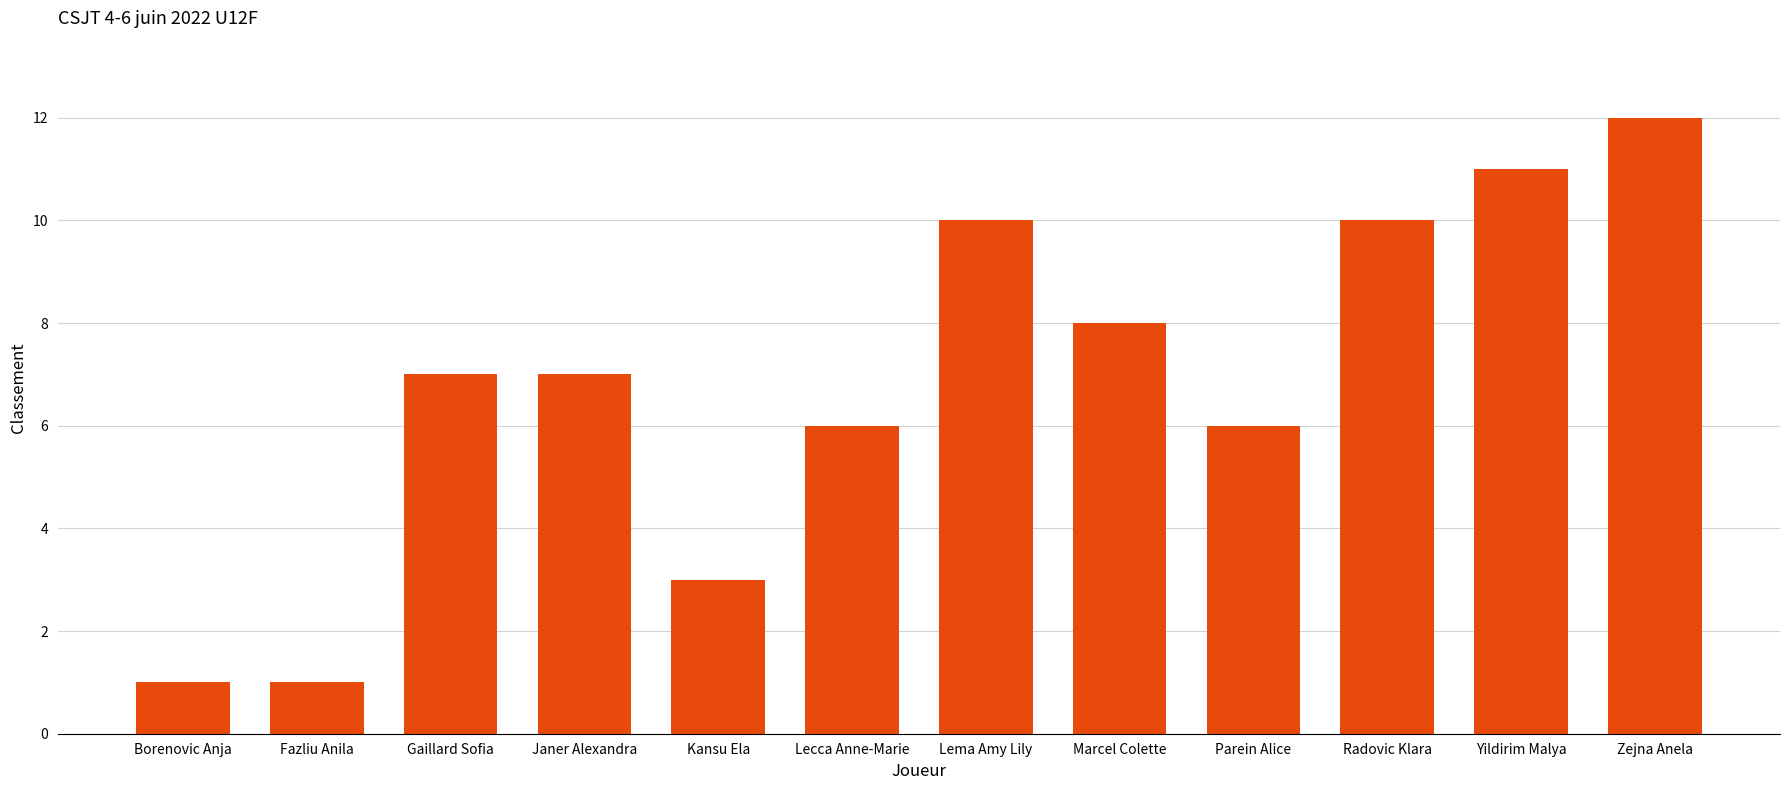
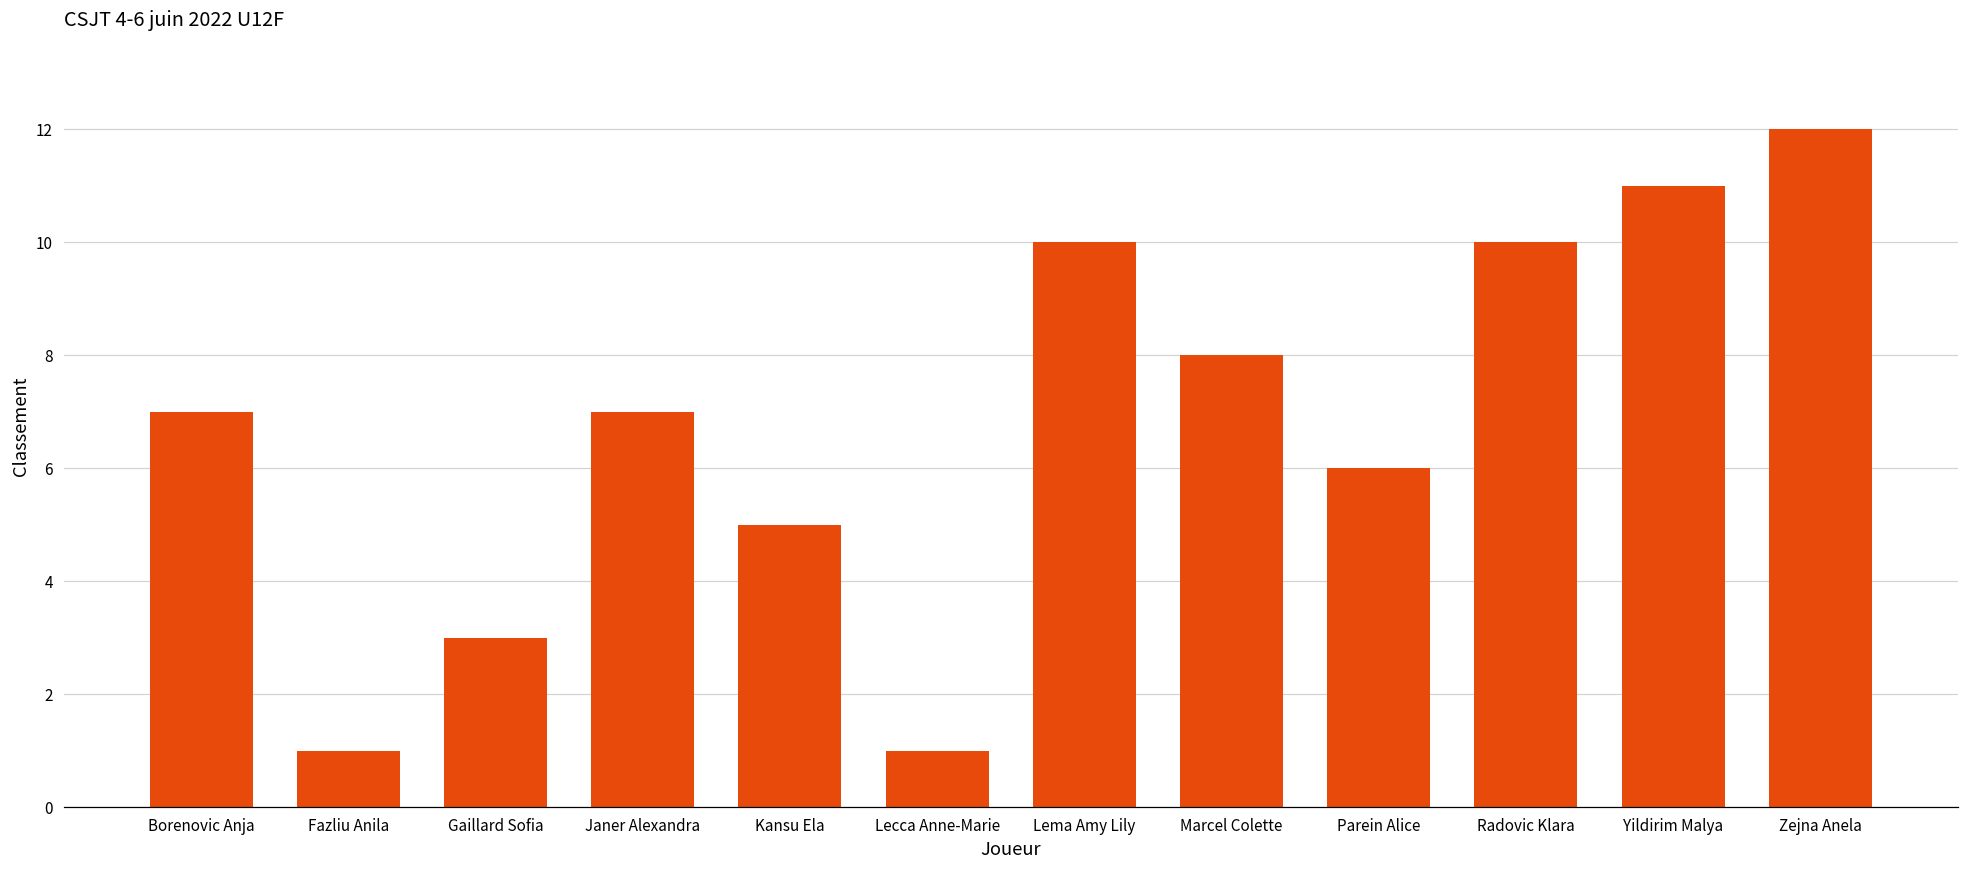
  {
-   "Borenovic Anja": 1,
+   "Borenovic Anja": 7,
    "Fazliu Anila": 1,
-   "Gaillard Sofia": 7,
+   "Gaillard Sofia": 3,
    "Janer Alexandra": 7,
-   "Kansu Ela": 3,
-   "Lecca Anne-Marie": 6,
+   "Kansu Ela": 5,
+   "Lecca Anne-Marie": 1,
    "Lema Amy Lily": 10,
    "Marcel Colette": 8,
    "Parein Alice": 6,
    "Radovic Klara": 10,
    "Yildirim Malya": 11,
    "Zejna Anela": 12
  }
